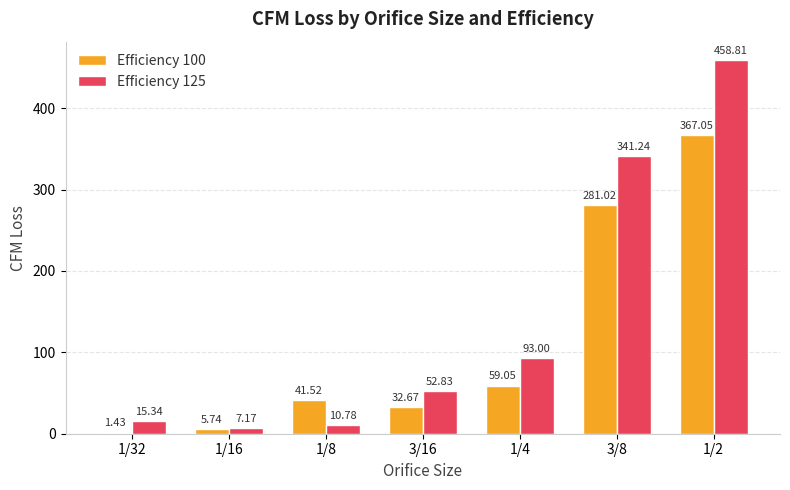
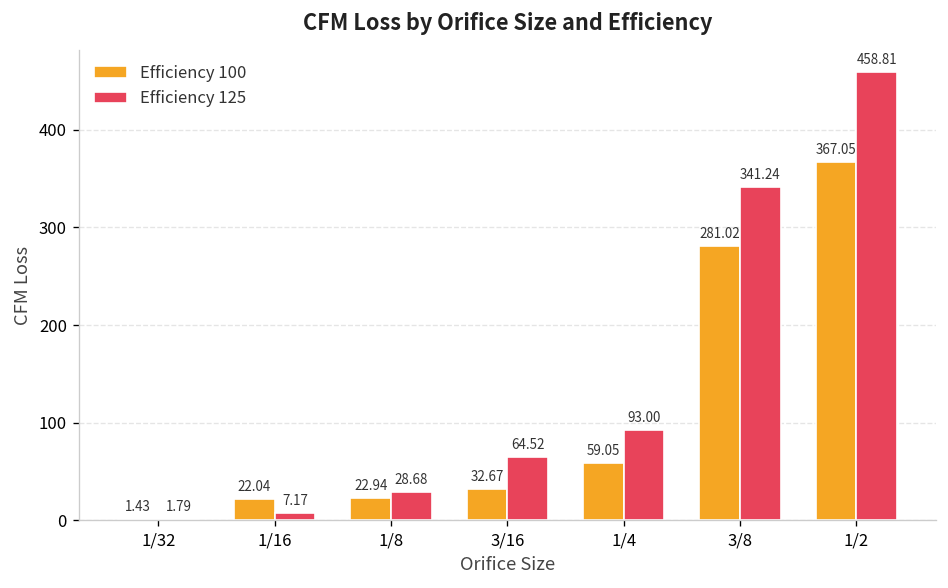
  {
    "Efficiency 100": {
      "1/32": 1.43,
-     "1/16": 5.74,
-     "1/8": 41.52,
+     "1/16": 22.04,
+     "1/8": 22.94,
      "3/16": 32.67,
      "1/4": 59.05,
      "3/8": 281.02,
      "1/2": 367.05
    },
    "Efficiency 125": {
-     "1/32": 15.34,
+     "1/32": 1.79,
      "1/16": 7.17,
-     "1/8": 10.78,
-     "3/16": 52.83,
+     "1/8": 28.68,
+     "3/16": 64.52,
      "1/4": 93.00,
      "3/8": 341.24,
      "1/2": 458.81
    }
  }
